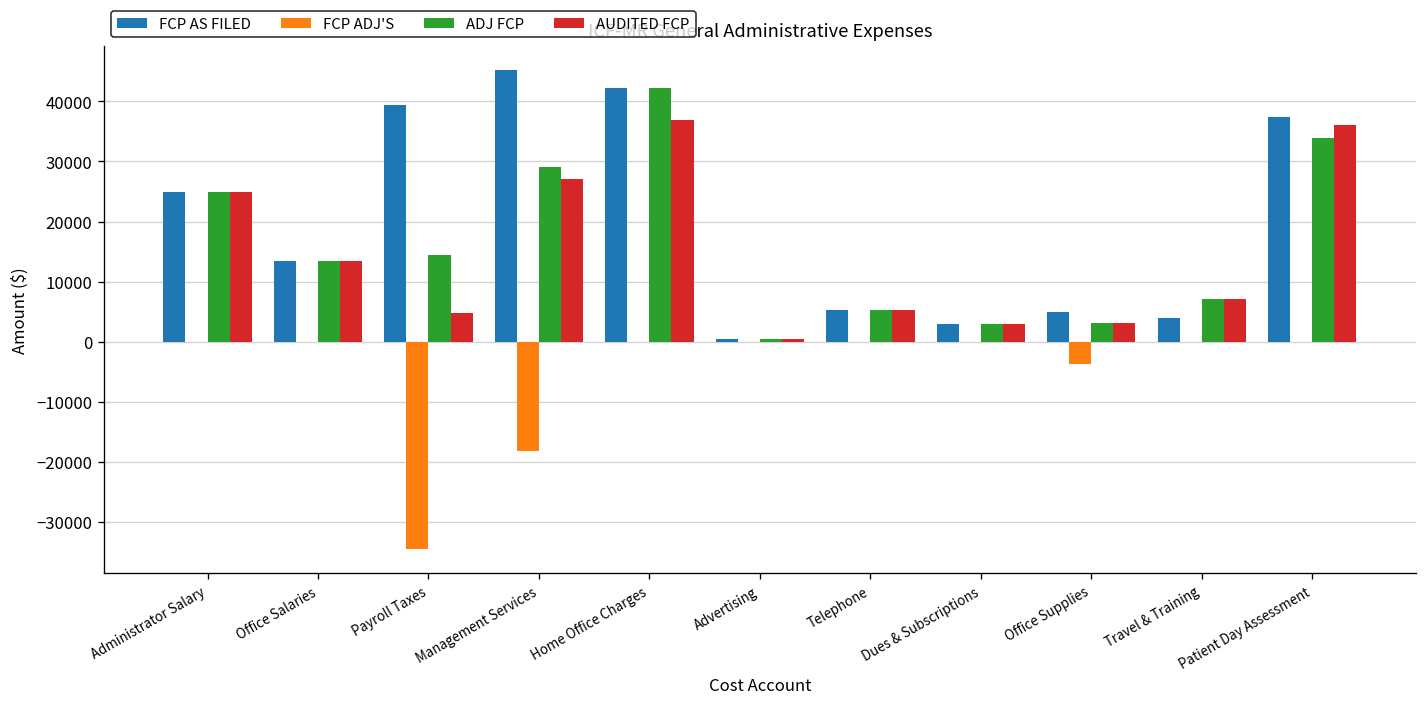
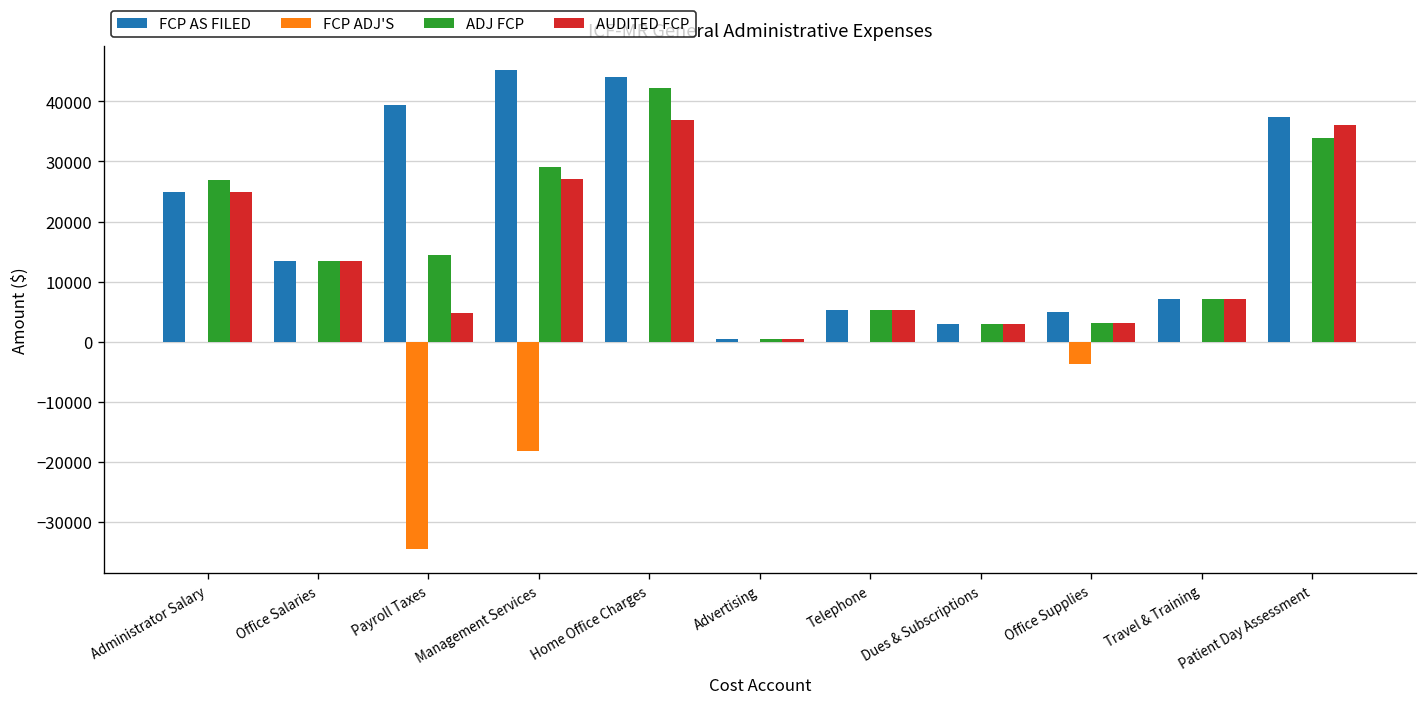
  {
    "FCP AS FILED": {
      "Administrator Salary": 25000,
      "Office Salaries": 13000,
      "Payroll Taxes": 39000,
      "Management Services": 45000,
-     "Home Office Charges": 42000,
+     "Home Office Charges": 44000,
      "Telephone": 5000,
      "Dues & Subscriptions": 3000,
      "Office Supplies": 5000,
-     "Travel & Training": 4000,
+     "Travel & Training": 7000,
      "Patient Day Assessment": 37000
    },
    "FCP ADJ'S": {
      "Administrator Salary": 0,
      "Office Salaries": 0,
      "Payroll Taxes": -34000,
      "Management Services": -18000,
      "Home Office Charges": 0,
      "Advertising": 0,
      "Telephone": 0,
      "Dues & Subscriptions": 0,
      "Office Supplies": -4000,
      "Travel & Training": 0,
      "Patient Day Assessment": 0
    },
    "ADJ FCP": {
-     "Administrator Salary": 25000,
+     "Administrator Salary": 27000,
      "Office Salaries": 13000,
      "Payroll Taxes": 14000,
      "Management Services": 29000,
      "Home Office Charges": 42000,
      "Telephone": 5000,
      "Dues & Subscriptions": 3000,
      "Office Supplies": 3000,
      "Travel & Training": 7000,
      "Patient Day Assessment": 34000
    },
    "AUDITED FCP": {
      "Administrator Salary": 25000,
      "Office Salaries": 13000,
      "Payroll Taxes": 5000,
      "Management Services": 27000,
      "Home Office Charges": 37000,
      "Telephone": 5000,
      "Dues & Subscriptions": 3000,
      "Office Supplies": 3000,
      "Travel & Training": 7000,
      "Patient Day Assessment": 36000
    }
  }
